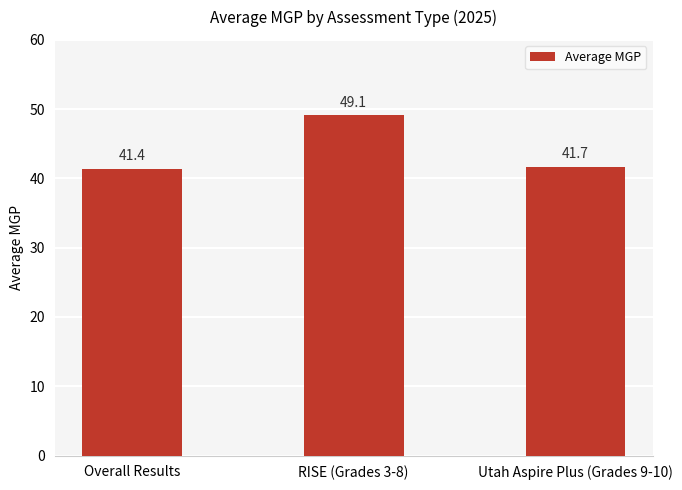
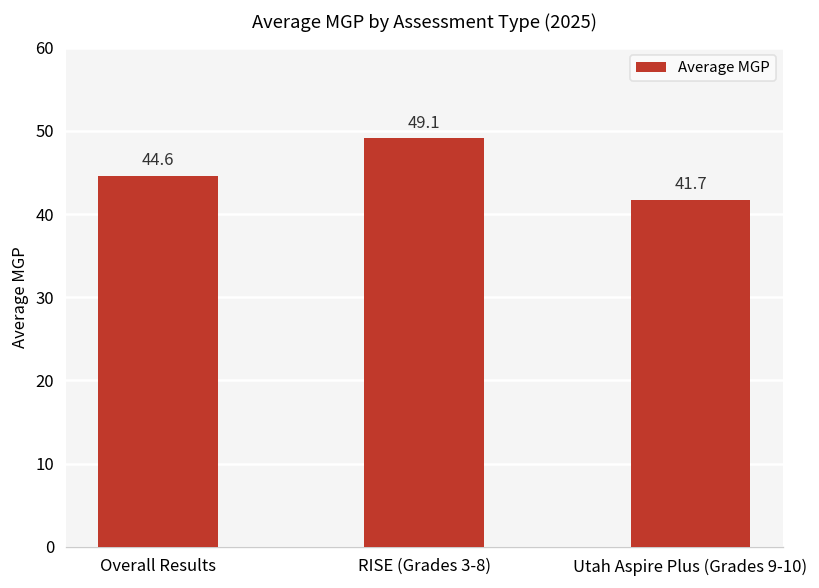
  {
-   "Overall Results": 41.4,
+   "Overall Results": 44.6,
    "RISE (Grades 3-8)": 49.1,
    "Utah Aspire Plus (Grades 9-10)": 41.7
  }
